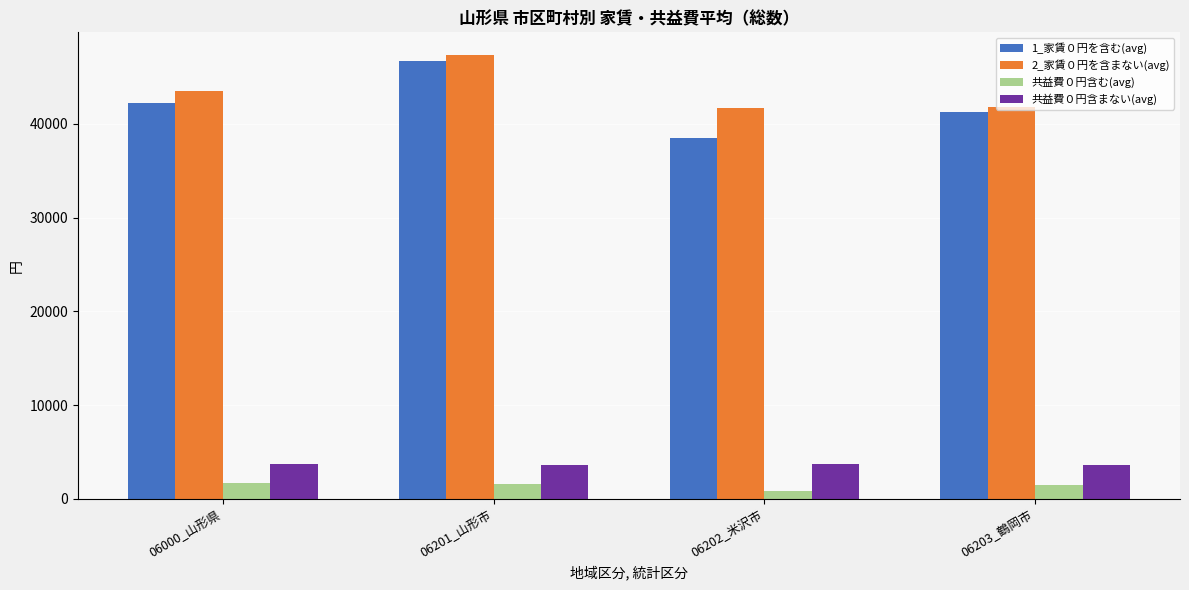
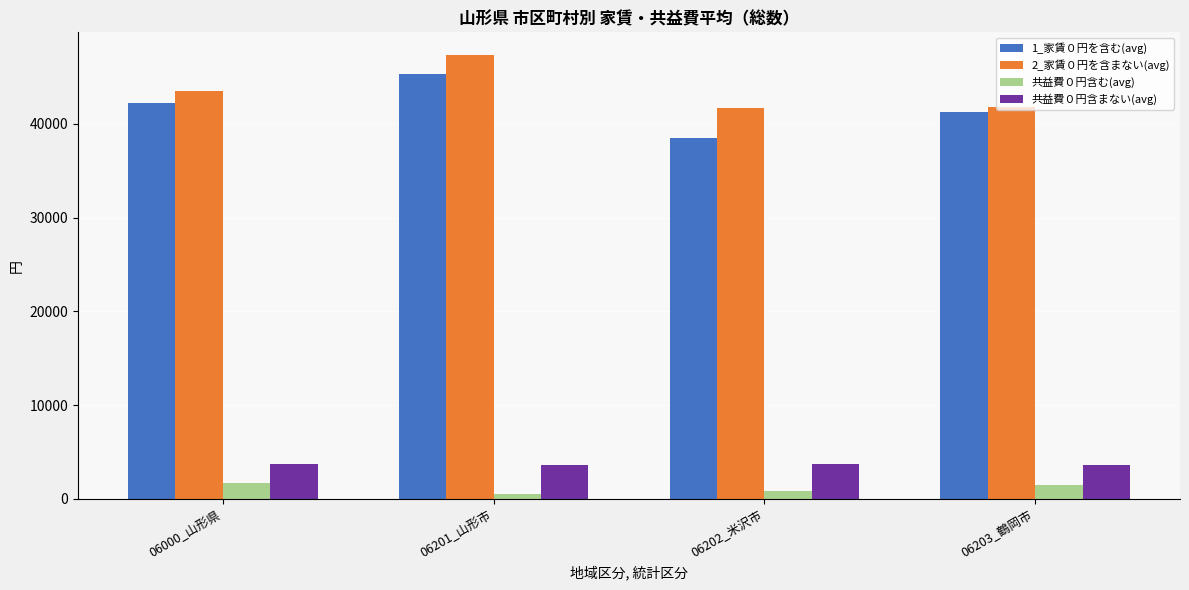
  {
    "1_家賃０円を含む(avg)": {
      "06000_山形県": 42000,
-     "06201_山形市": 47000,
+     "06201_山形市": 45000,
      "06202_米沢市": 39000,
      "06203_鶴岡市": 41000
    },
    "2_家賃０円を含まない(avg)": {
      "06000_山形県": 44000,
      "06201_山形市": 47000,
      "06202_米沢市": 42000
    },
    "共益費０円含む(avg)": {
      "06000_山形県": 2000,
-     "06201_山形市": 2000,
+     "06201_山形市": 0,
      "06202_米沢市": 1000,
      "06203_鶴岡市": 1000
    },
    "共益費０円含まない(avg)": {
      "06000_山形県": 4000,
      "06201_山形市": 4000,
      "06202_米沢市": 4000,
      "06203_鶴岡市": 4000
    }
  }
